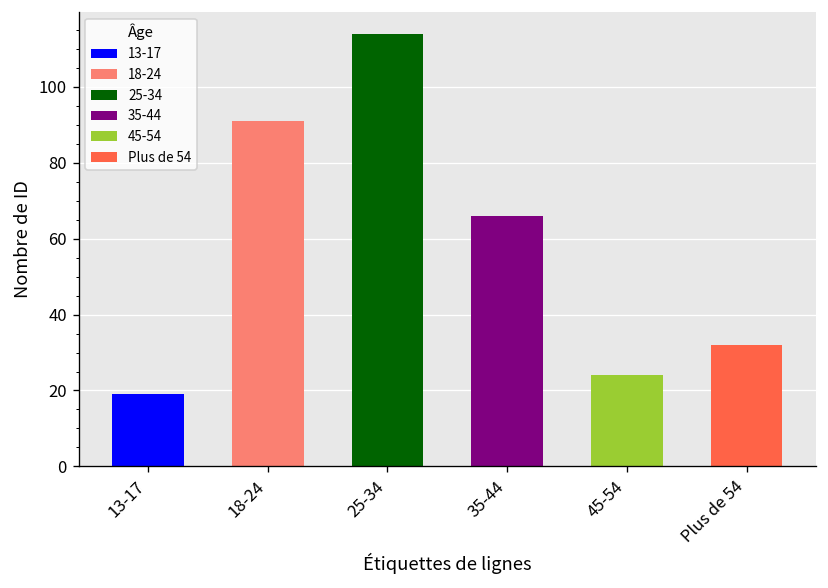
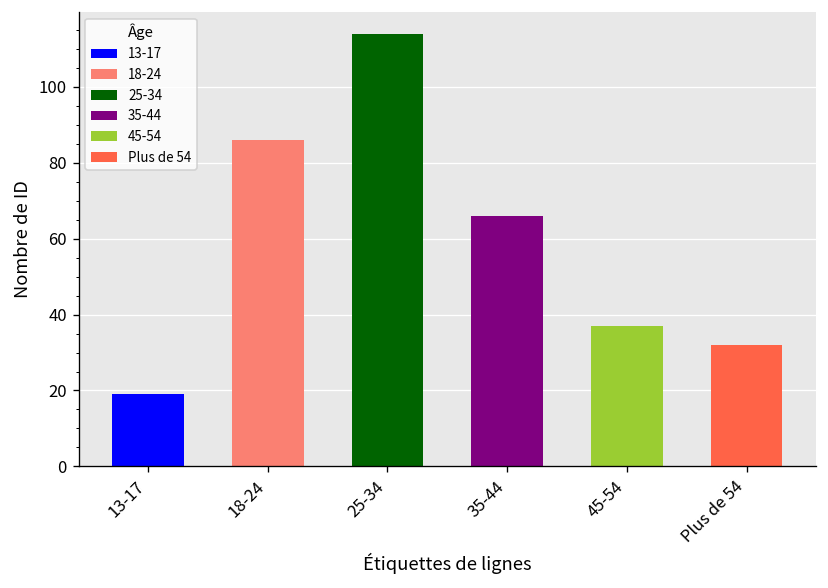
  {
    "13-17": 19,
-   "18-24": 91,
+   "18-24": 86,
    "25-34": 114,
    "35-44": 66,
-   "45-54": 24,
+   "45-54": 37,
    "Plus de 54": 32
  }
